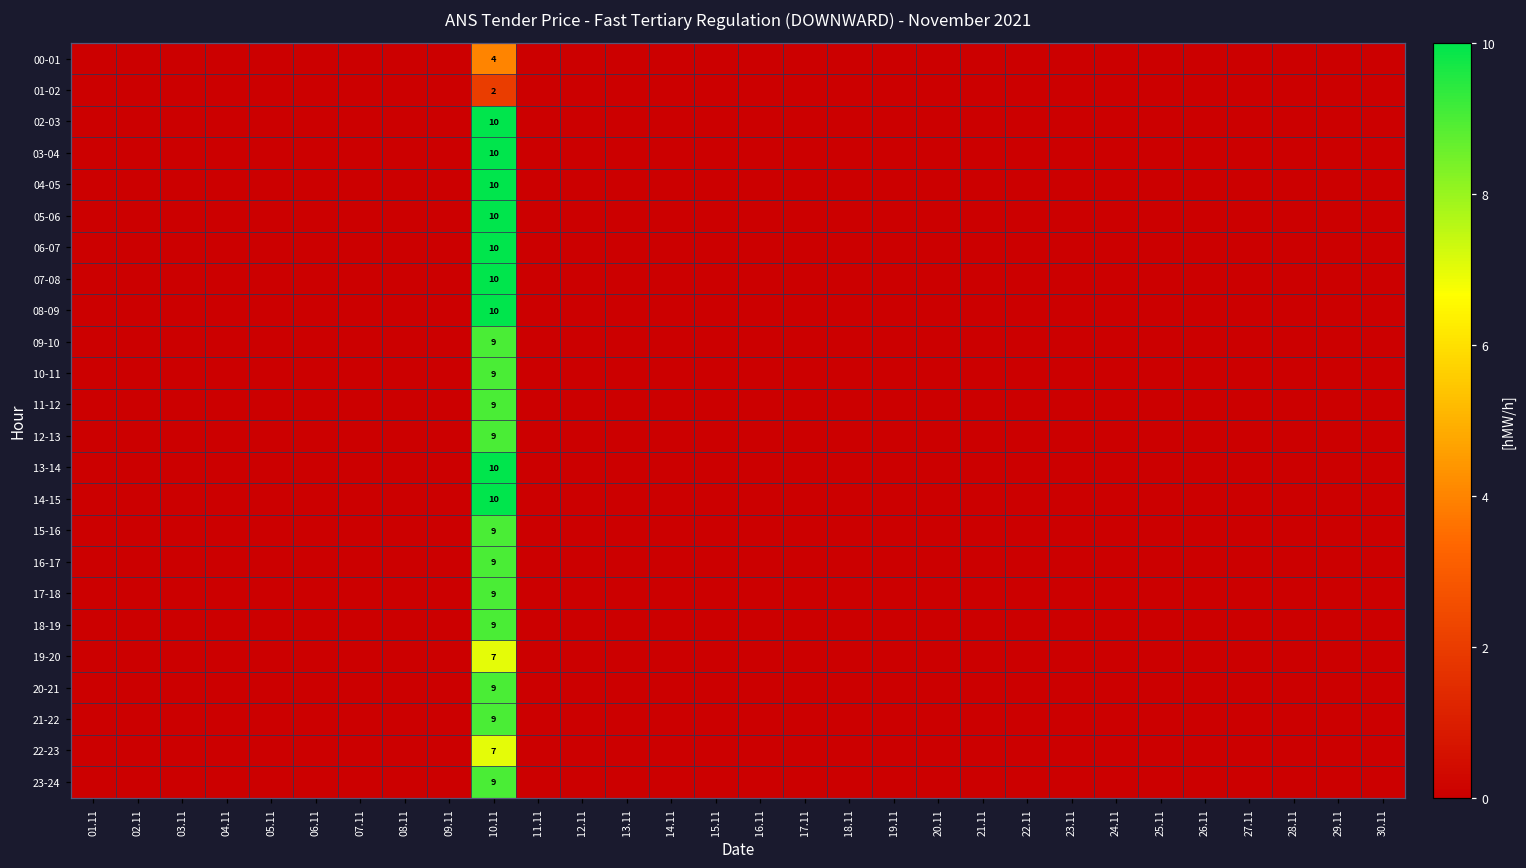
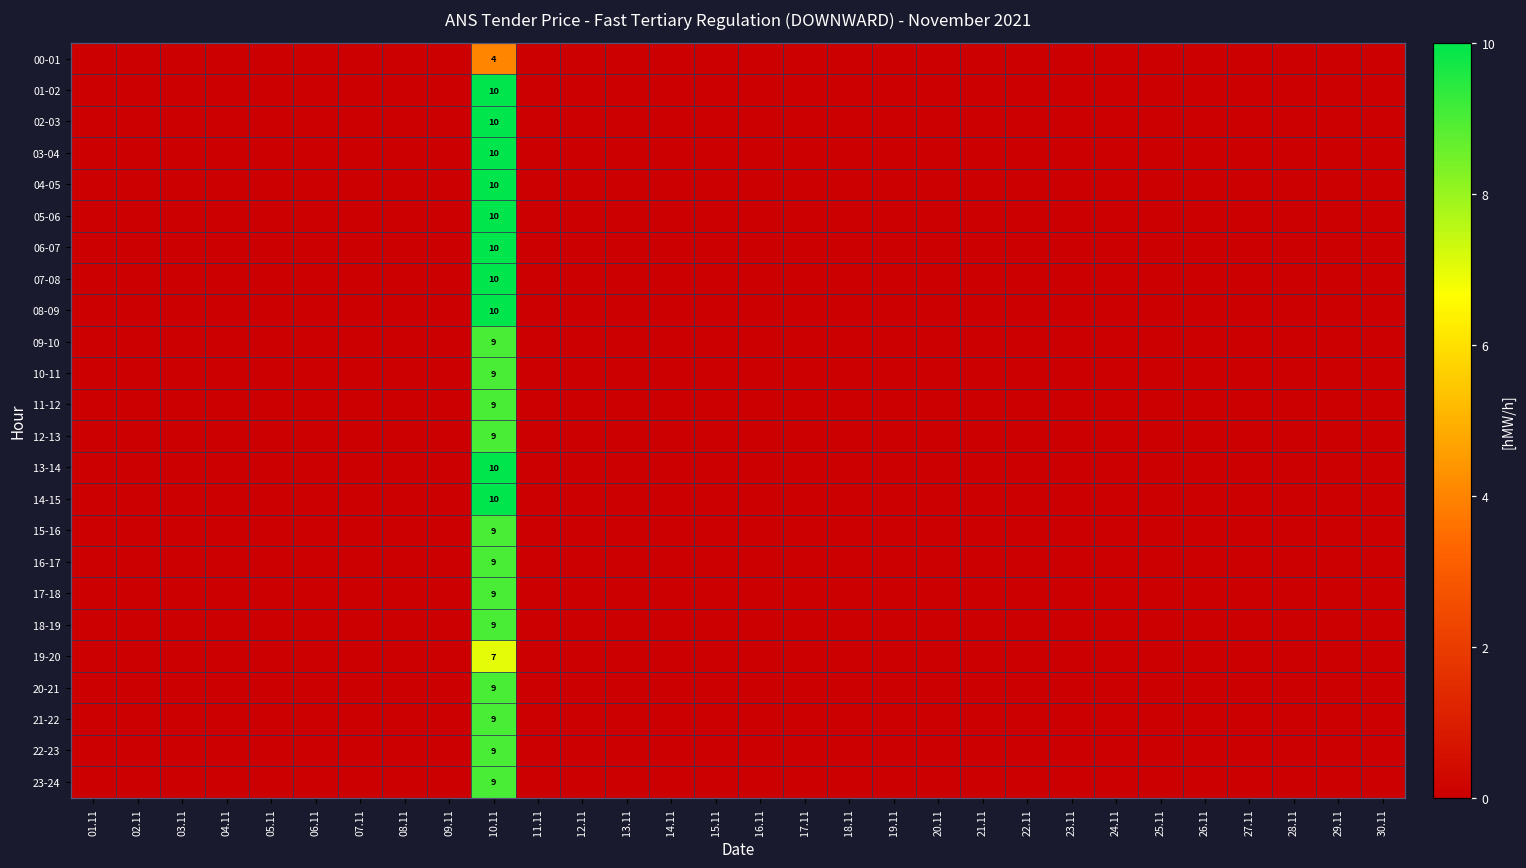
  {
    "00-01": {
      "10.11": 4
    },
    "01-02": {
-     "10.11": 2
+     "10.11": 10
    },
    "02-03": {
      "10.11": 10
    },
    "03-04": {
      "10.11": 10
    },
    "04-05": {
      "10.11": 10
    },
    "05-06": {
      "10.11": 10
    },
    "06-07": {
      "10.11": 10
    },
    "07-08": {
      "10.11": 10
    },
    "08-09": {
      "10.11": 10
    },
    "09-10": {
      "10.11": 9
    },
    "10-11": {
      "10.11": 9
    },
    "11-12": {
      "10.11": 9
    },
    "12-13": {
      "10.11": 9
    },
    "13-14": {
      "10.11": 10
    },
    "14-15": {
      "10.11": 10
    },
    "15-16": {
      "10.11": 9
    },
    "16-17": {
      "10.11": 9
    },
    "17-18": {
      "10.11": 9
    },
    "18-19": {
      "10.11": 9
    },
    "19-20": {
      "10.11": 7
    },
    "20-21": {
      "10.11": 9
    },
    "21-22": {
      "10.11": 9
    },
    "22-23": {
-     "10.11": 7
+     "10.11": 9
    },
    "23-24": {
      "10.11": 9
    }
  }
